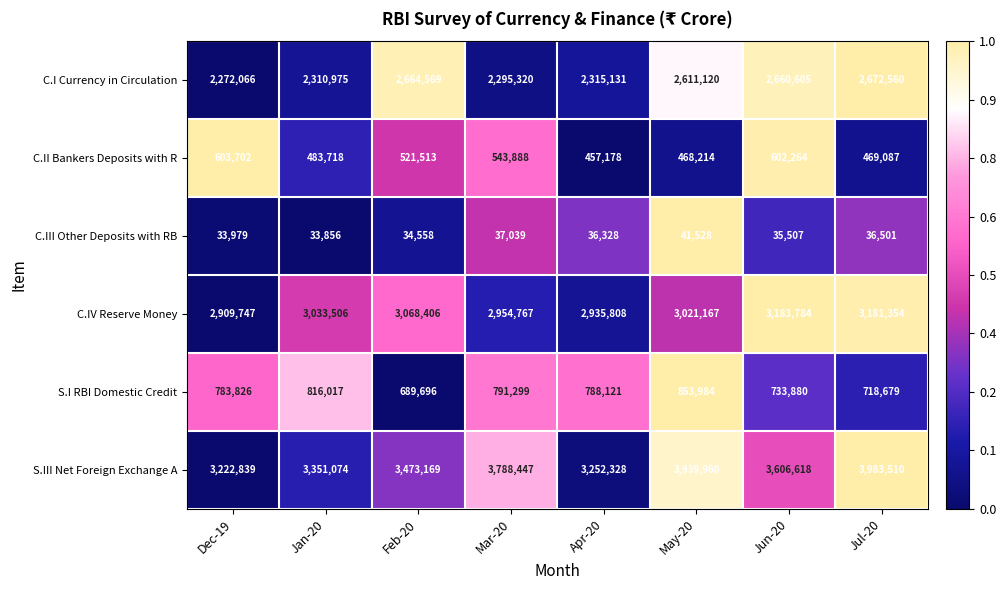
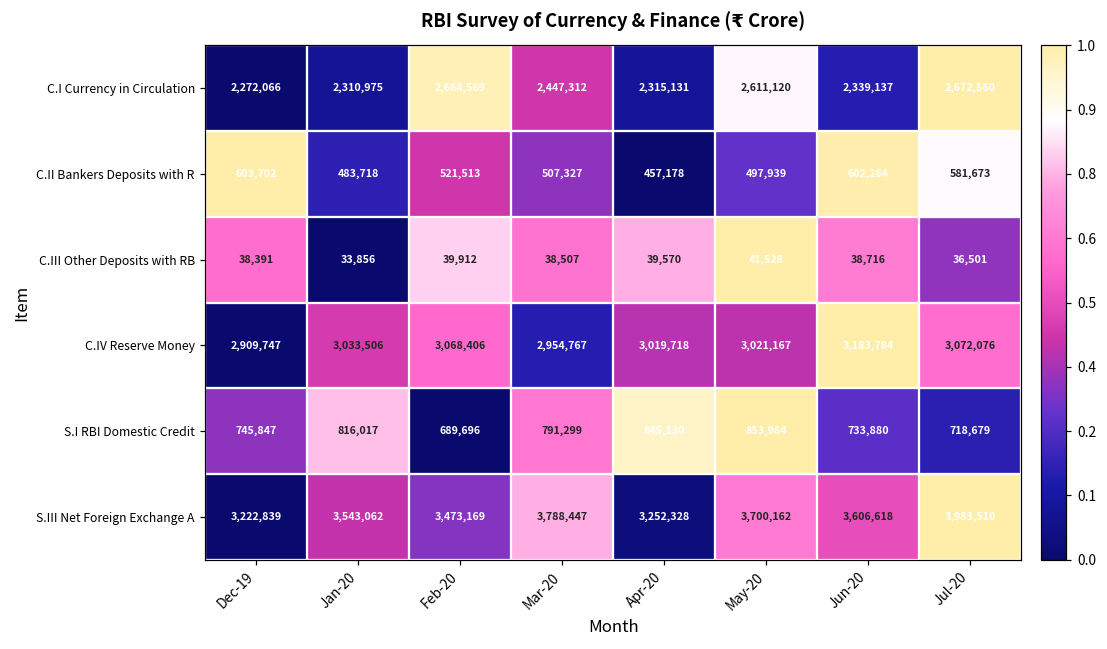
  {
    "C.I Currency in Circulation": {
      "Dec-19": "2,272,066",
      "Jan-20": "2,310,975",
      "Feb-20": "2,664,569",
-     "Mar-20": "2,295,320",
+     "Mar-20": "2,447,312",
      "Apr-20": "2,315,131",
      "May-20": "2,611,120",
-     "Jun-20": "2,660,605",
+     "Jun-20": "2,339,137",
      "Jul-20": "2,672,560"
    },
    "C.II Bankers Deposits with R": {
      "Dec-19": "603,702",
      "Jan-20": "483,718",
      "Feb-20": "521,513",
-     "Mar-20": "543,888",
+     "Mar-20": "507,327",
      "Apr-20": "457,178",
-     "May-20": "468,214",
+     "May-20": "497,939",
      "Jun-20": "602,264",
-     "Jul-20": "469,087"
+     "Jul-20": "581,673"
    },
    "C.III Other Deposits with RB": {
-     "Dec-19": "33,979",
+     "Dec-19": "38,391",
      "Jan-20": "33,856",
-     "Feb-20": "34,558",
-     "Mar-20": "37,039",
-     "Apr-20": "36,328",
+     "Feb-20": "39,912",
+     "Mar-20": "38,507",
+     "Apr-20": "39,570",
      "May-20": "41,528",
-     "Jun-20": "35,507",
+     "Jun-20": "38,716",
      "Jul-20": "36,501"
    },
    "C.IV Reserve Money": {
      "Dec-19": "2,909,747",
      "Jan-20": "3,033,506",
      "Feb-20": "3,068,406",
      "Mar-20": "2,954,767",
-     "Apr-20": "2,935,808",
+     "Apr-20": "3,019,718",
      "May-20": "3,021,167",
      "Jun-20": "3,183,784",
-     "Jul-20": "3,181,354"
+     "Jul-20": "3,072,076"
    },
    "S.I RBI Domestic Credit": {
-     "Dec-19": "783,826",
+     "Dec-19": "745,847",
      "Jan-20": "816,017",
      "Feb-20": "689,696",
      "Mar-20": "791,299",
-     "Apr-20": "788,121",
+     "Apr-20": "845,130",
      "May-20": "853,984",
      "Jun-20": "733,880",
      "Jul-20": "718,679"
    },
    "S.III Net Foreign Exchange A": {
      "Dec-19": "3,222,839",
-     "Jan-20": "3,351,074",
+     "Jan-20": "3,543,062",
      "Feb-20": "3,473,169",
      "Mar-20": "3,788,447",
      "Apr-20": "3,252,328",
-     "May-20": "3,939,960",
+     "May-20": "3,700,162",
      "Jun-20": "3,606,618",
      "Jul-20": "3,983,510"
    }
  }
